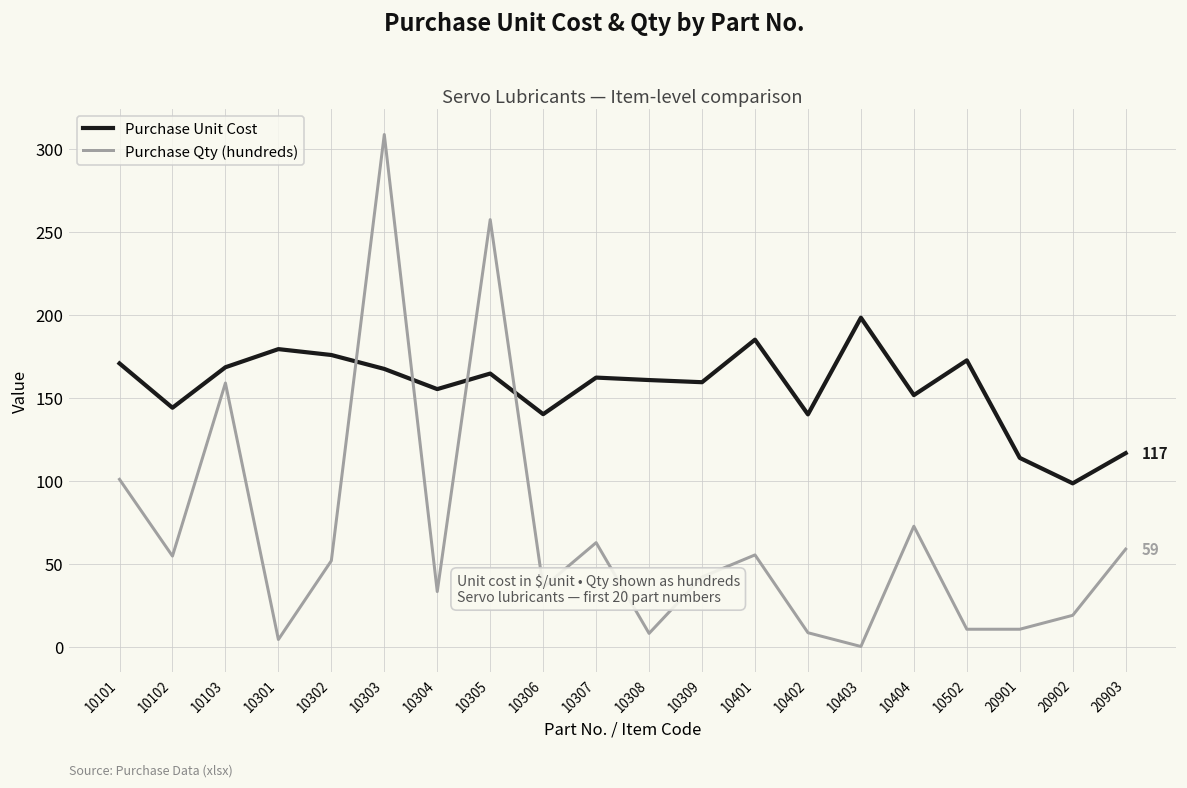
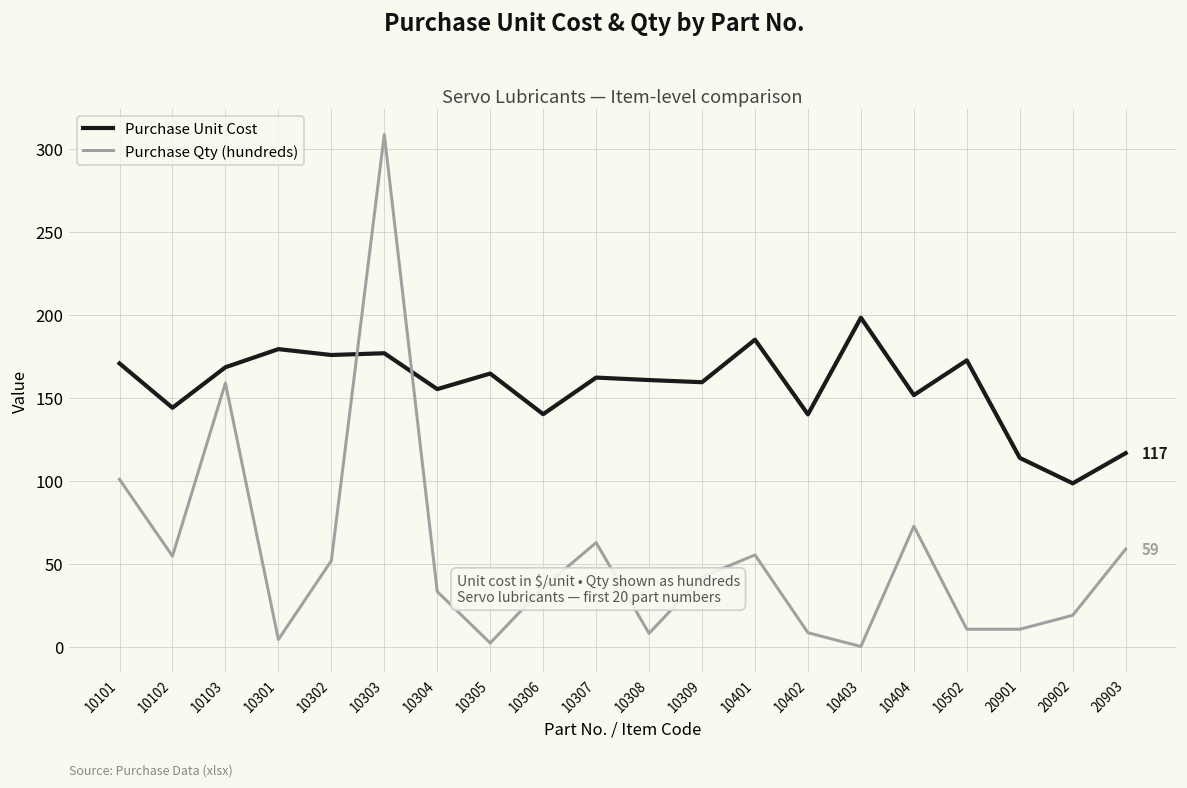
  {
    "Purchase Unit Cost": {
      "10101": 171,
      "10102": 144,
      "10103": 168,
      "10301": 179,
      "10302": 176,
-     "10303": 167,
+     "10303": 177,
      "10304": 155,
      "10305": 165,
      "10306": 140,
      "10307": 162,
      "10308": 161,
      "10309": 159,
      "10401": 185,
      "10402": 140,
      "10403": 198,
      "10404": 152,
      "10502": 173,
      "20901": 114,
      "20902": 98
    },
    "Purchase Qty (hundreds)": {
      "10101": 101,
      "10102": 55,
      "10103": 159,
      "10301": 4,
      "10302": 52,
      "10303": 309,
      "10304": 33,
-     "10305": 257,
+     "10305": 2,
      "10307": 63,
      "10308": 8,
      "10401": 55,
      "10402": 8,
      "10403": 0,
      "10404": 73,
      "10502": 11,
      "20901": 11,
      "20902": 19
    }
  }
